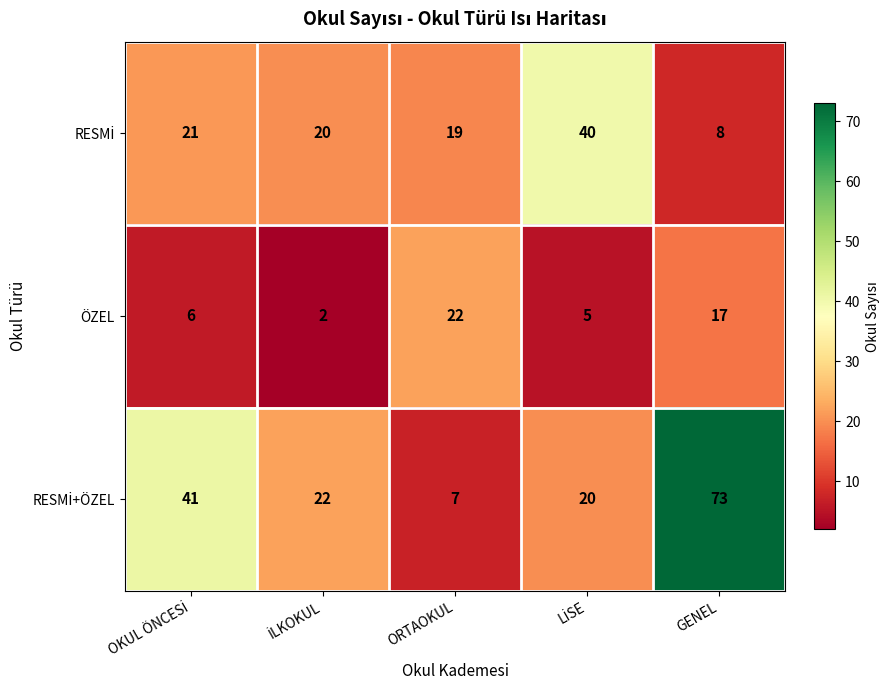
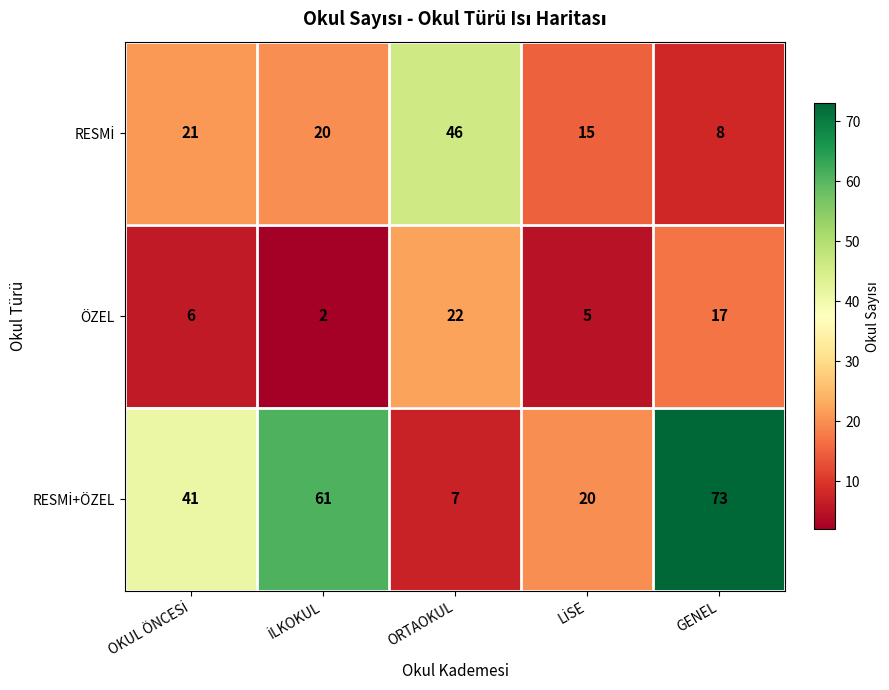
  {
    "RESMİ": {
      "OKUL ÖNCESİ": 21,
      "İLKOKUL": 20,
-     "ORTAOKUL": 19,
-     "LİSE": 40,
+     "ORTAOKUL": 46,
+     "LİSE": 15,
      "GENEL": 8
    },
    "ÖZEL": {
      "OKUL ÖNCESİ": 6,
      "İLKOKUL": 2,
      "ORTAOKUL": 22,
      "LİSE": 5,
      "GENEL": 17
    },
    "RESMİ+ÖZEL": {
      "OKUL ÖNCESİ": 41,
-     "İLKOKUL": 22,
+     "İLKOKUL": 61,
      "ORTAOKUL": 7,
      "LİSE": 20,
      "GENEL": 73
    }
  }
